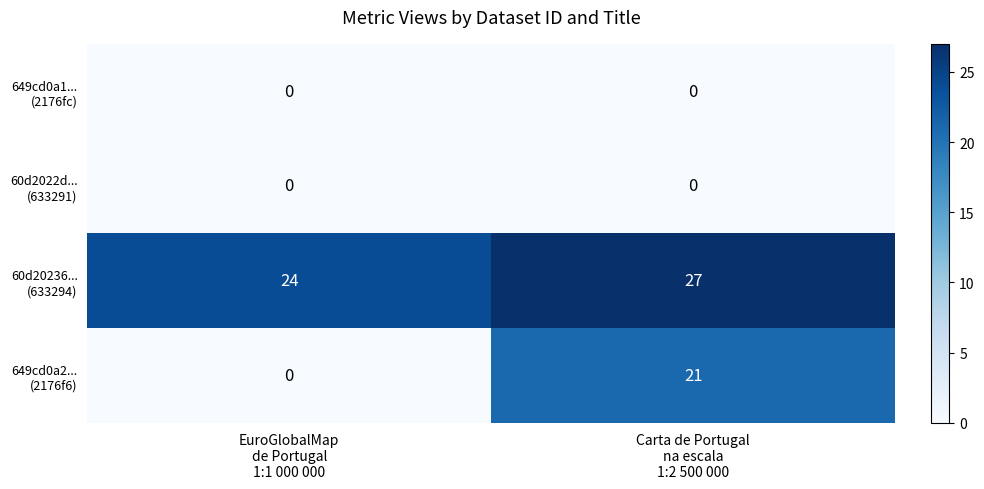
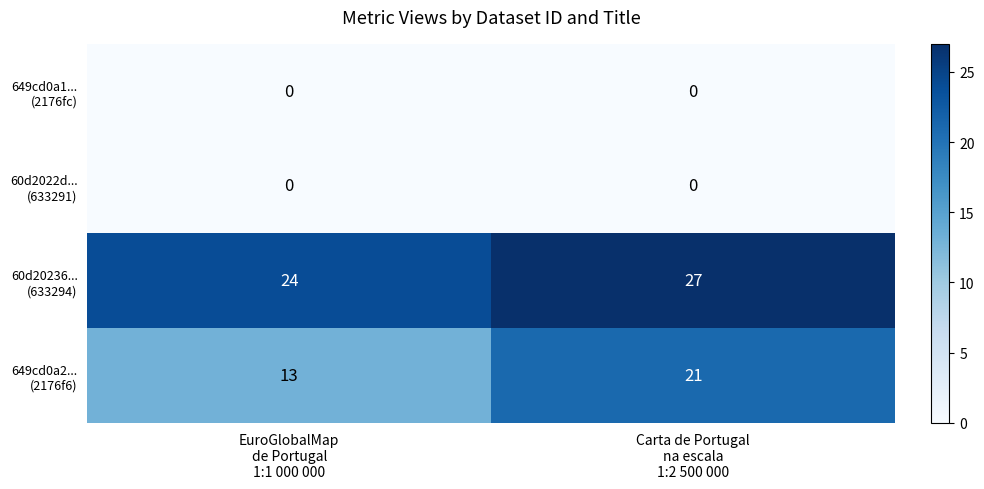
  {
    "649cd0a1... (2176fc)": {
      "EuroGlobalMap de Portugal 1:1 000 000": 0,
      "Carta de Portugal na escala 1:2 500 000": 0
    },
    "60d2022d... (633291)": {
      "EuroGlobalMap de Portugal 1:1 000 000": 0,
      "Carta de Portugal na escala 1:2 500 000": 0
    },
    "60d20236... (633294)": {
      "EuroGlobalMap de Portugal 1:1 000 000": 24,
      "Carta de Portugal na escala 1:2 500 000": 27
    },
    "649cd0a2... (2176f6)": {
-     "EuroGlobalMap de Portugal 1:1 000 000": 0,
+     "EuroGlobalMap de Portugal 1:1 000 000": 13,
      "Carta de Portugal na escala 1:2 500 000": 21
    }
  }
